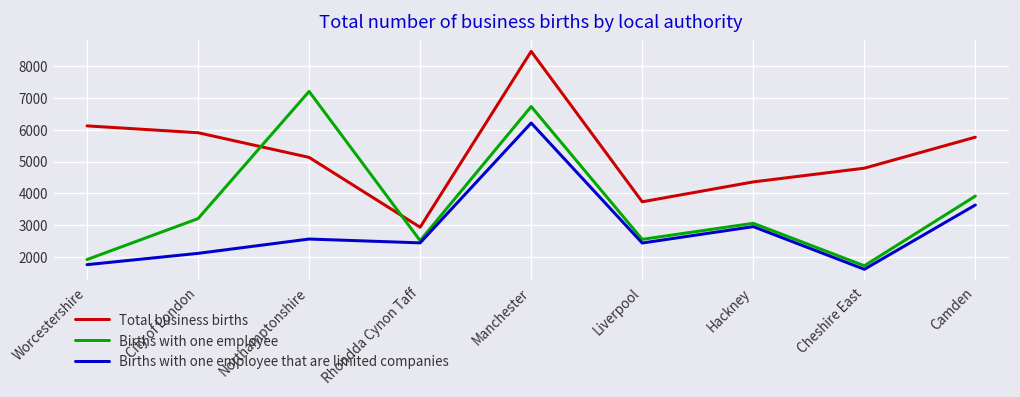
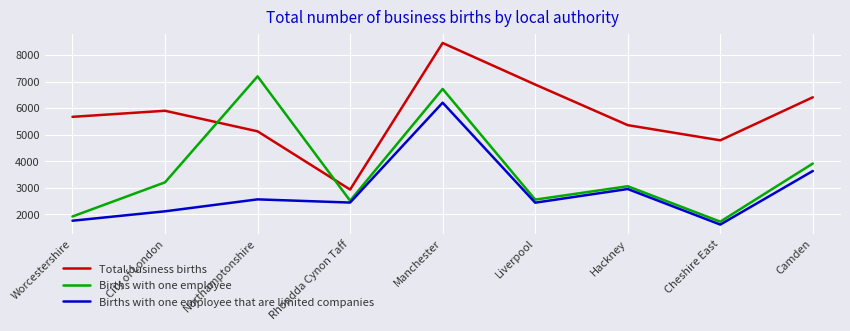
  {
    "Total business births": {
-     "Worcestershire": 6100,
+     "Worcestershire": 5700,
      "City of London": 5900,
      "Northamptonshire": 5100,
      "Rhondda Cynon Taff": 2900,
      "Manchester": 8500,
-     "Liverpool": 3700,
-     "Hackney": 4400,
+     "Liverpool": 6900,
+     "Hackney": 5400,
      "Cheshire East": 4800,
-     "Camden": 5800
+     "Camden": 6400
    },
    "Births with one employee": {
      "Worcestershire": 1900,
      "City of London": 3200,
      "Northamptonshire": 7200,
      "Manchester": 6700,
      "Liverpool": 2600,
      "Hackney": 3100,
      "Cheshire East": 1700,
      "Camden": 3900
    },
    "Births with one employee that are limited companies": {
      "Worcestershire": 1800,
      "City of London": 2100,
      "Northamptonshire": 2600,
      "Manchester": 6200,
      "Liverpool": 2400,
      "Hackney": 3000,
      "Cheshire East": 1600,
      "Camden": 3600
    }
  }
